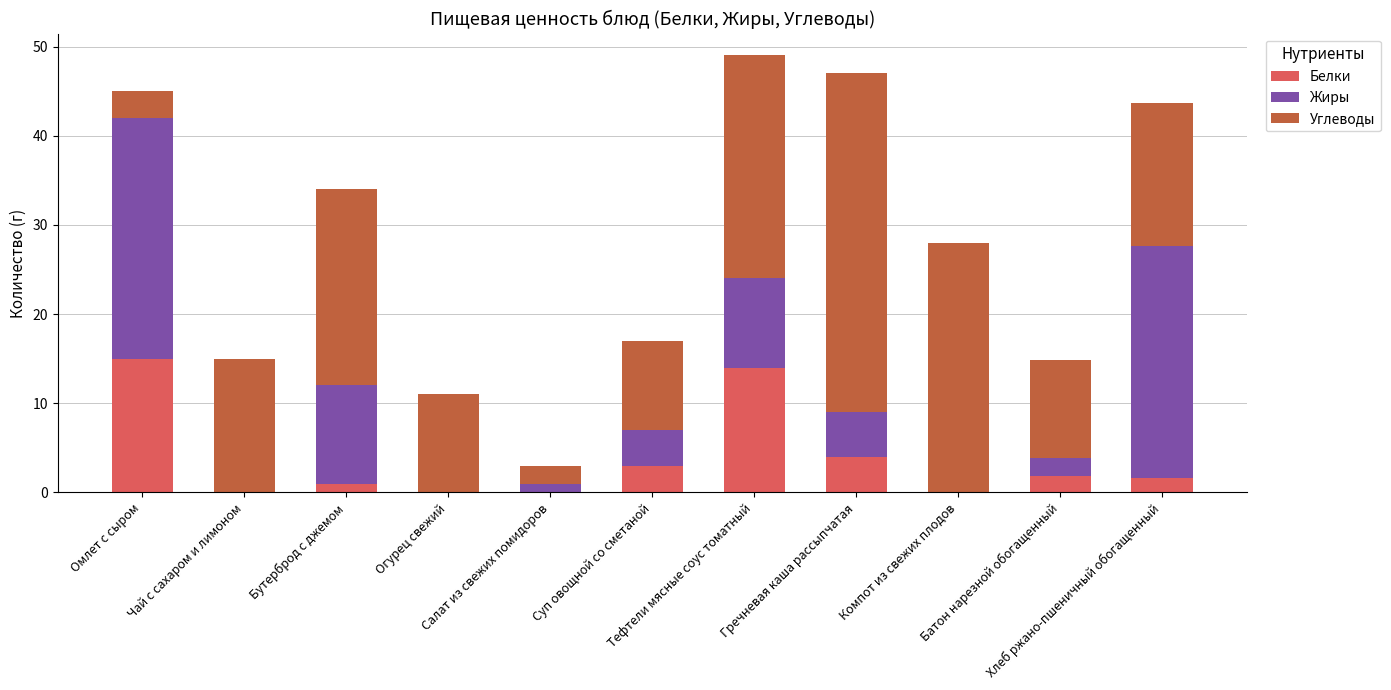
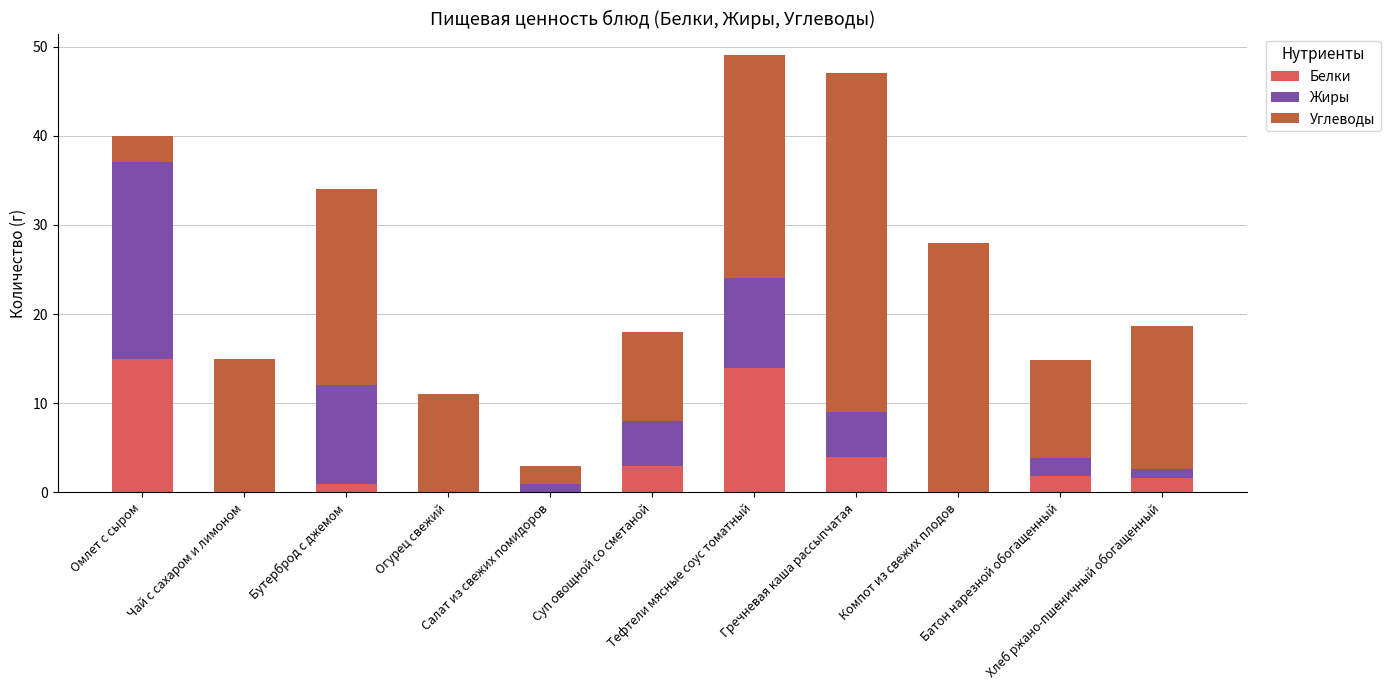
  {
    "Жиры": {
-     "Омлет с сыром": 27,
+     "Омлет с сыром": 22,
      "Чай с сахаром и лимоном": 0,
      "Бутерброд с джемом": 11,
      "Огурец свежий": 0,
      "Салат из свежих помидоров": 1,
-     "Суп овощной со сметаной": 4,
+     "Суп овощной со сметаной": 5,
      "Тефтели мясные соус томатный": 10,
      "Гречневая каша рассыпчатая": 5,
      "Компот из свежих плодов": 0,
      "Батон нарезной обогащенный": 2,
-     "Хлеб ржано-пшеничный обогащенный": 26
+     "Хлеб ржано-пшеничный обогащенный": 1
    }
  }
